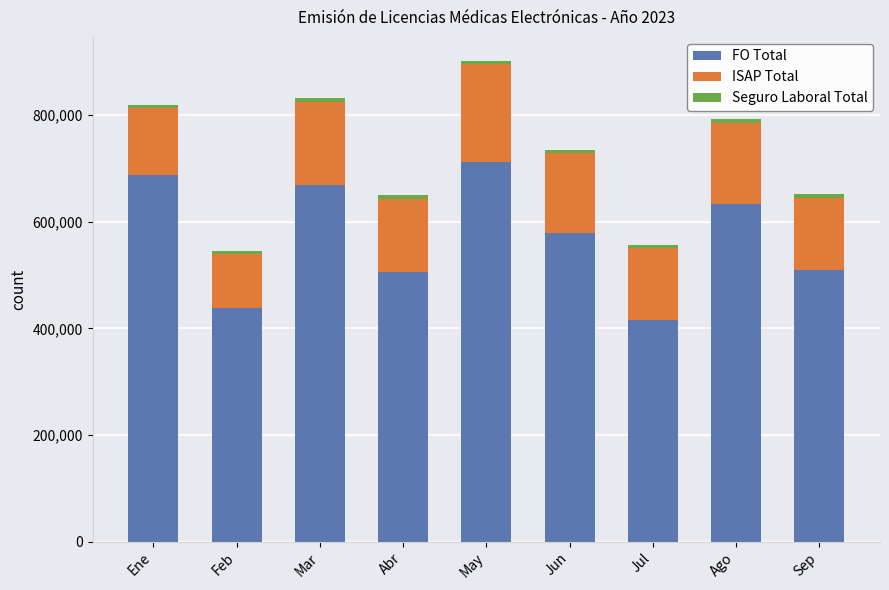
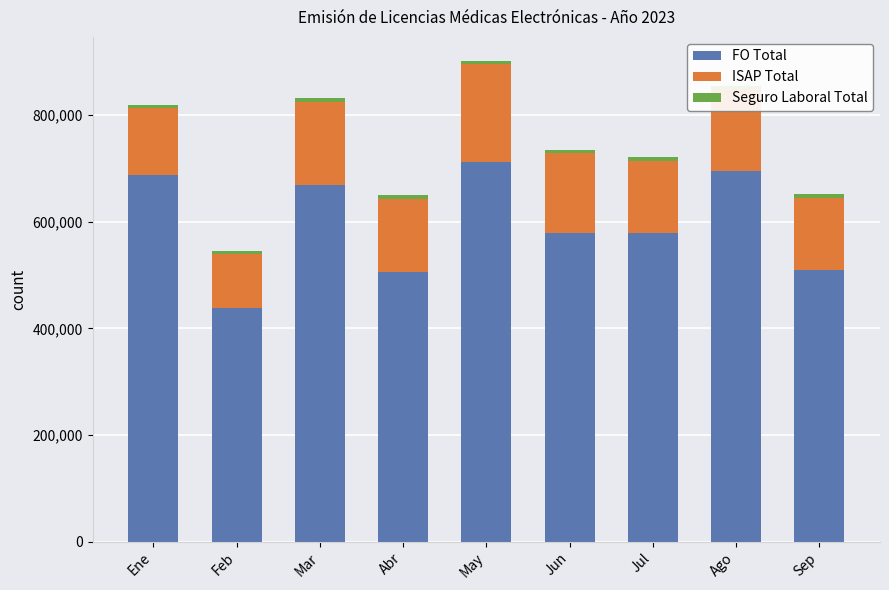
  {
    "FO Total": {
      "Ene": "690,000",
      "Feb": "440,000",
      "Mar": "670,000",
      "Abr": "510,000",
      "May": "710,000",
      "Jun": "580,000",
-     "Jul": "420,000",
-     "Ago": "630,000",
+     "Jul": "580,000",
+     "Ago": "700,000",
      "Sep": "510,000"
    },
    "ISAP Total": {
      "Ene": "130,000",
      "Feb": "100,000",
      "Mar": "160,000",
      "Abr": "140,000",
      "May": "180,000",
      "Jun": "150,000",
      "Jul": "140,000",
      "Sep": "140,000"
    },
    "Seguro Laboral Total": {
      "Ene": "10,000",
      "Feb": "10,000",
      "Mar": "10,000",
      "Abr": "10,000",
      "May": "10,000",
      "Jun": "10,000",
      "Jul": "10,000",
      "Sep": "10,000"
    }
  }
